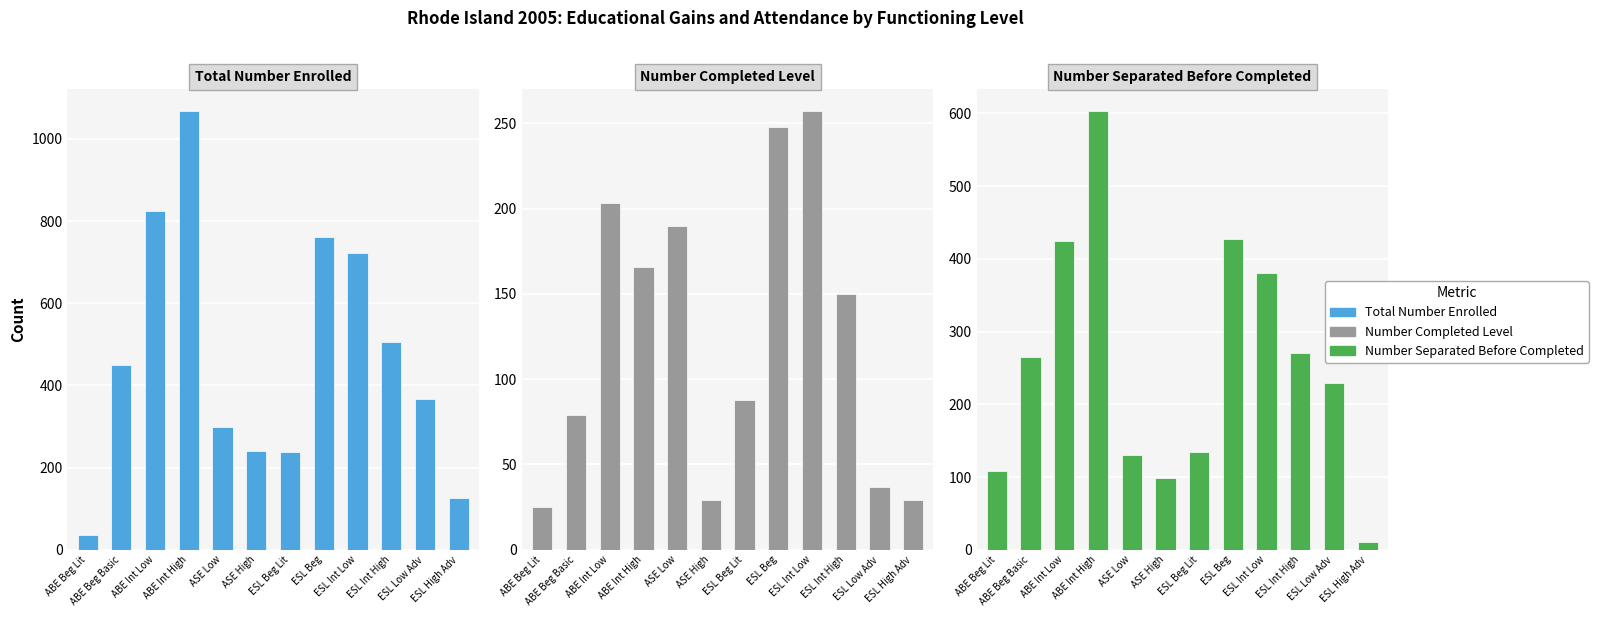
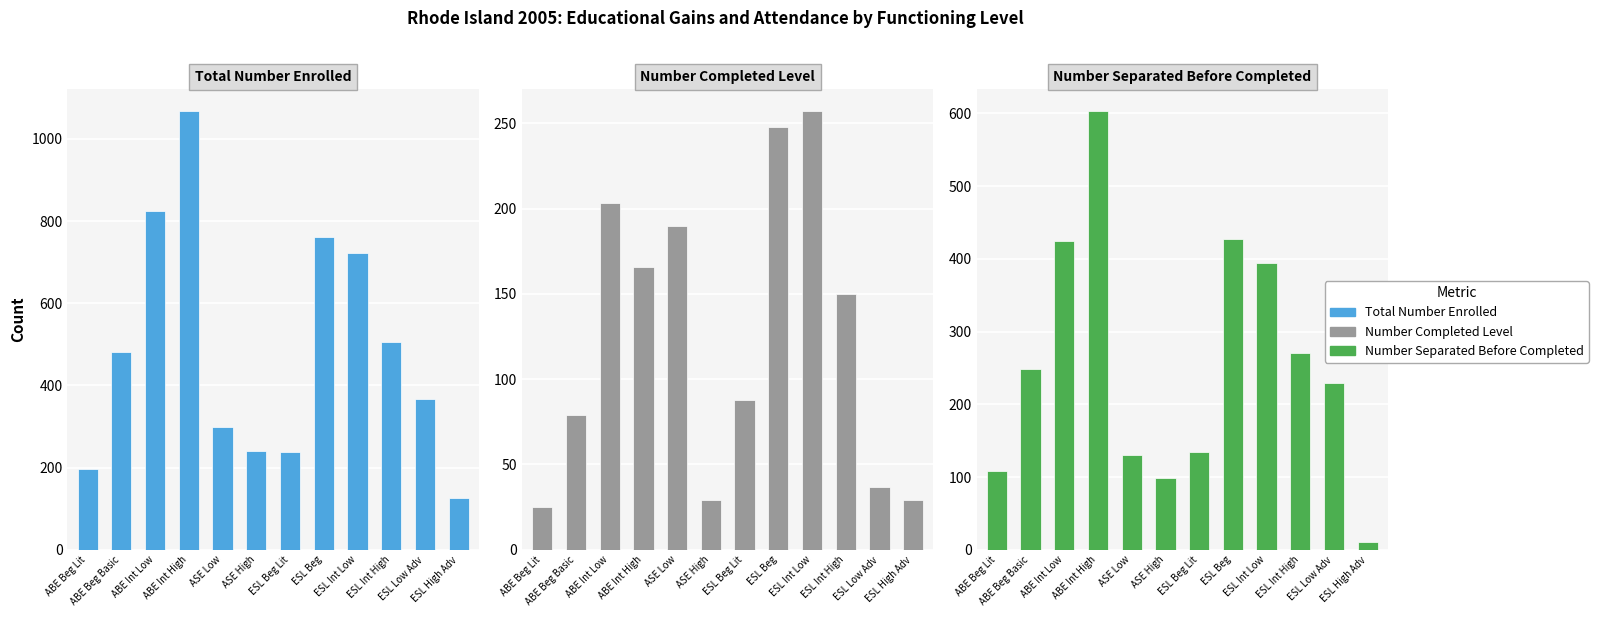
  {
    "Total Number Enrolled": {
-     "ABE Beg Lit": 40,
-     "ABE Beg Basic": 450,
+     "ABE Beg Lit": 200,
+     "ABE Beg Basic": 480,
      "ABE Int Low": 830,
      "ABE Int High": 1070,
      "ASE Low": 300,
      "ASE High": 240,
      "ESL Beg Lit": 240,
      "ESL Beg": 760,
      "ESL Int Low": 720,
      "ESL Int High": 510,
      "ESL Low Adv": 370,
      "ESL High Adv": 130
    },
    "Number Completed Level": {
      "ABE Beg Lit": 25,
      "ABE Beg Basic": 79,
      "ABE Int Low": 203,
      "ABE Int High": 166,
      "ASE Low": 190,
      "ASE High": 29,
      "ESL Beg Lit": 88,
      "ESL Beg": 248,
      "ESL Int Low": 257,
      "ESL Int High": 150,
      "ESL Low Adv": 37,
      "ESL High Adv": 29
    },
    "Number Separated Before Completed": {
      "ABE Beg Lit": 110,
-     "ABE Beg Basic": 270,
+     "ABE Beg Basic": 250,
      "ABE Int Low": 430,
      "ABE Int High": 600,
      "ASE Low": 130,
      "ASE High": 100,
      "ESL Beg Lit": 130,
      "ESL Beg": 430,
-     "ESL Int Low": 380,
+     "ESL Int Low": 400,
      "ESL Int High": 270,
      "ESL Low Adv": 230,
      "ESL High Adv": 10
    }
  }
